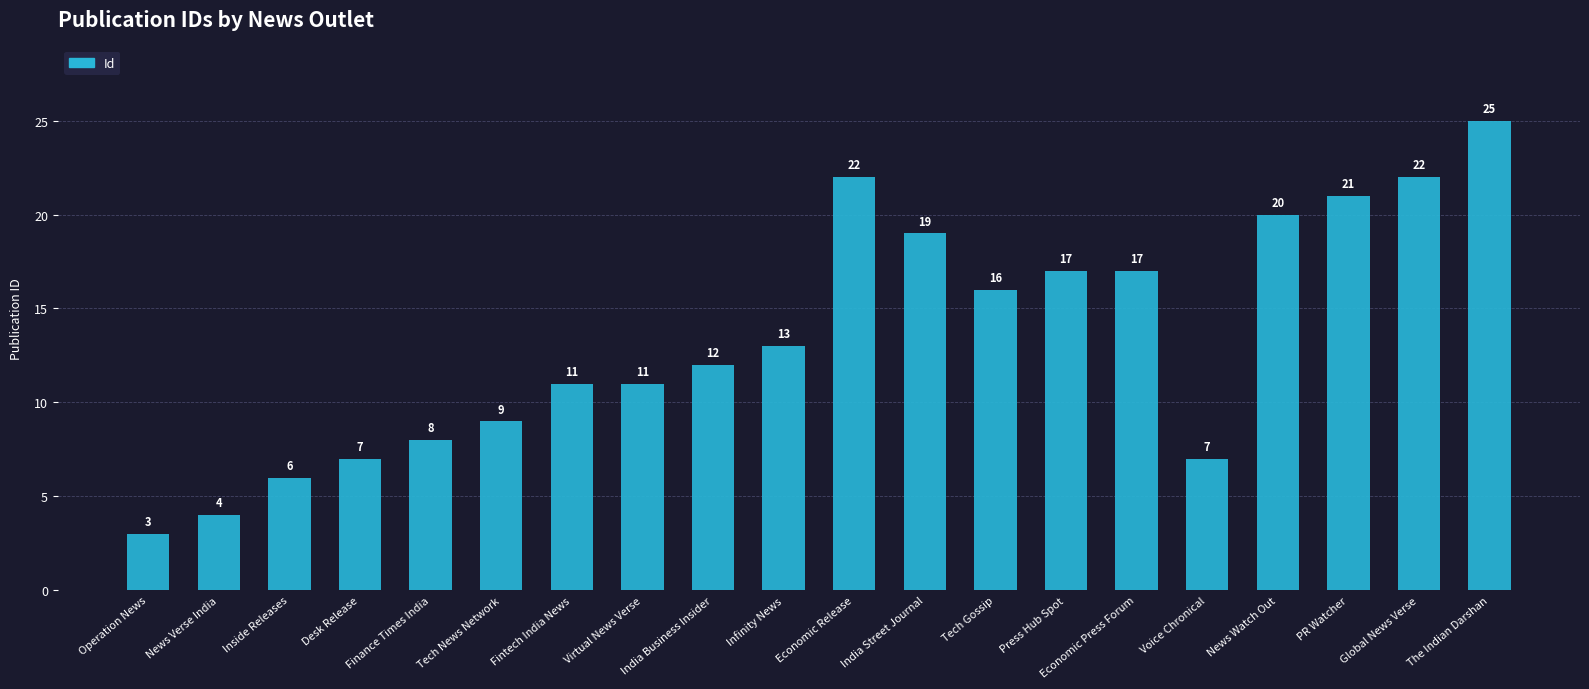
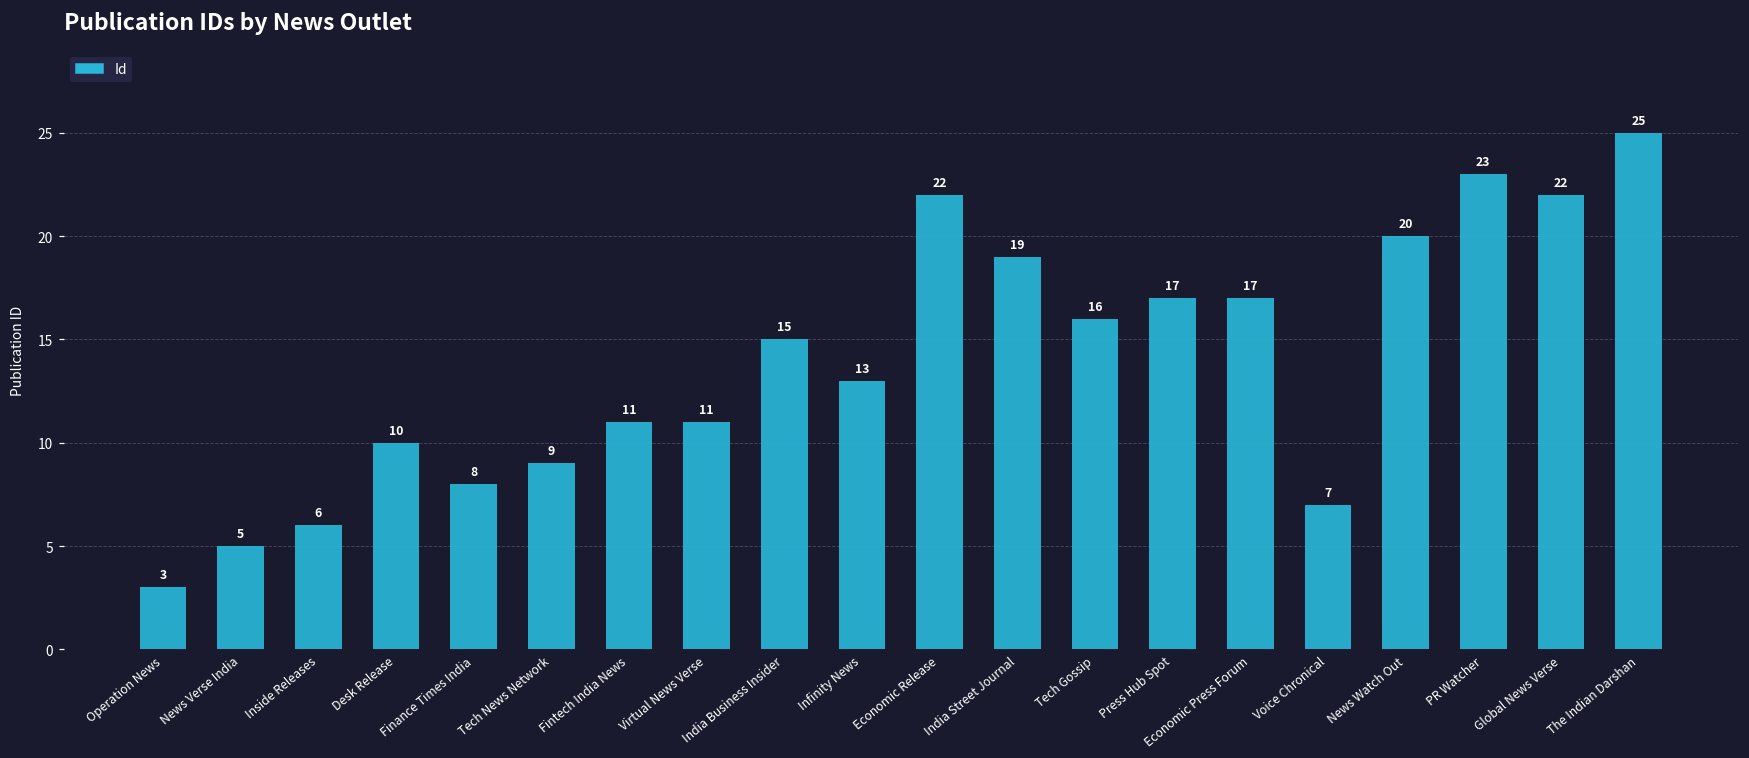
  {
    "Operation News": 3,
-   "News Verse India": 4,
+   "News Verse India": 5,
    "Inside Releases": 6,
-   "Desk Release": 7,
+   "Desk Release": 10,
    "Finance Times India": 8,
    "Tech News Network": 9,
    "Fintech India News": 11,
    "Virtual News Verse": 11,
-   "India Business Insider": 12,
+   "India Business Insider": 15,
    "Infinity News": 13,
    "Economic Release": 22,
    "India Street Journal": 19,
    "Tech Gossip": 16,
    "Press Hub Spot": 17,
    "Economic Press Forum": 17,
    "Voice Chronical": 7,
    "News Watch Out": 20,
-   "PR Watcher": 21,
+   "PR Watcher": 23,
    "Global News Verse": 22,
    "The Indian Darshan": 25
  }
